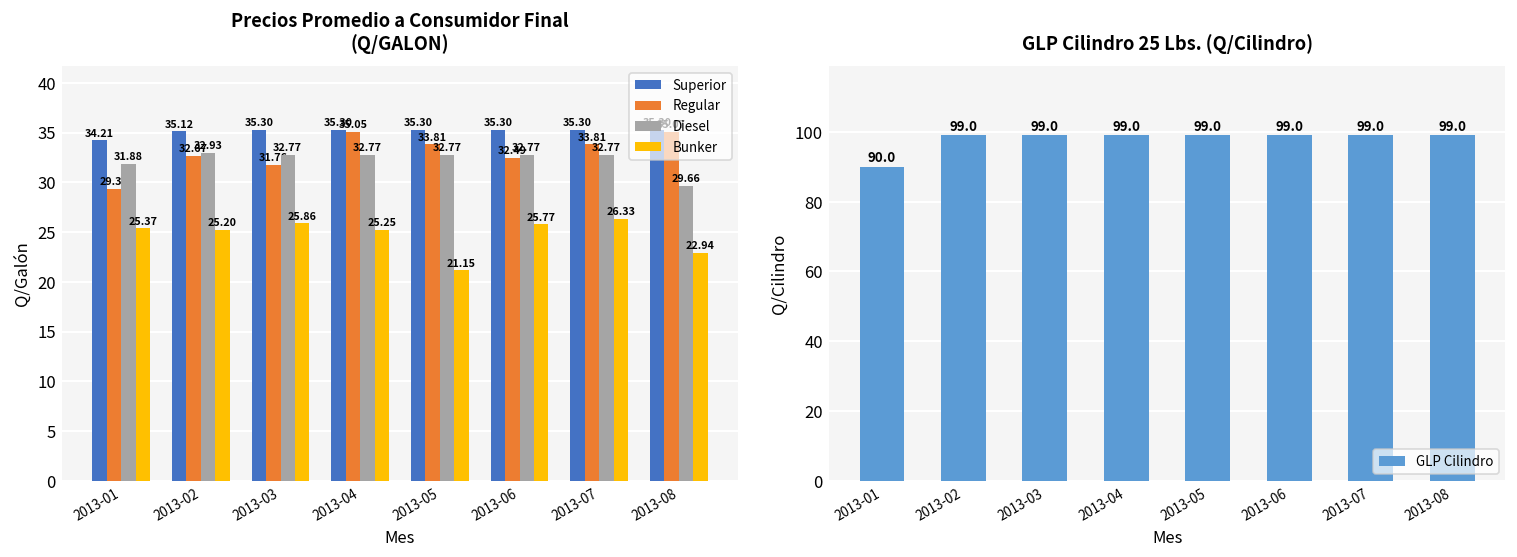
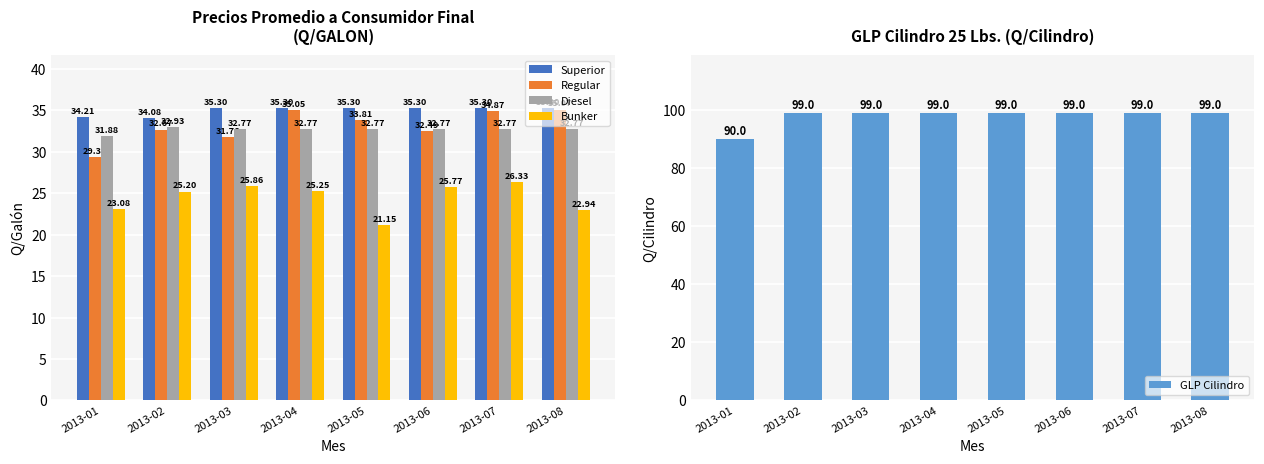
  {
    "Precios Promedio a Consumidor Final (Q/GALON)": {
      "Superior": {
        "2013-01": 34.21,
-       "2013-02": 35.12,
+       "2013-02": 34.08,
        "2013-03": 35.30,
        "2013-05": 35.30,
        "2013-06": 35.30
      },
      "Regular": {
        "2013-01": 29.34,
        "2013-03": 31.76,
        "2013-05": 33.81,
-       "2013-07": 33.81
+       "2013-07": 34.87
      },
      "Diesel": {
-       "2013-08": 30
+       "2013-08": 33
      },
      "Bunker": {
-       "2013-01": 25.37,
+       "2013-01": 23.08,
        "2013-02": 25.20,
        "2013-03": 25.86,
        "2013-04": 25.25,
        "2013-05": 21.15,
        "2013-06": 25.77,
        "2013-07": 26.33,
        "2013-08": 22.94
      }
    },
    "GLP Cilindro 25 Lbs. (Q/Cilindro)": {
      "2013-01": 90.0,
      "2013-02": 99.0,
      "2013-03": 99.0,
      "2013-04": 99.0,
      "2013-05": 99.0,
      "2013-06": 99.0,
      "2013-07": 99.0,
      "2013-08": 99.0
    }
  }
